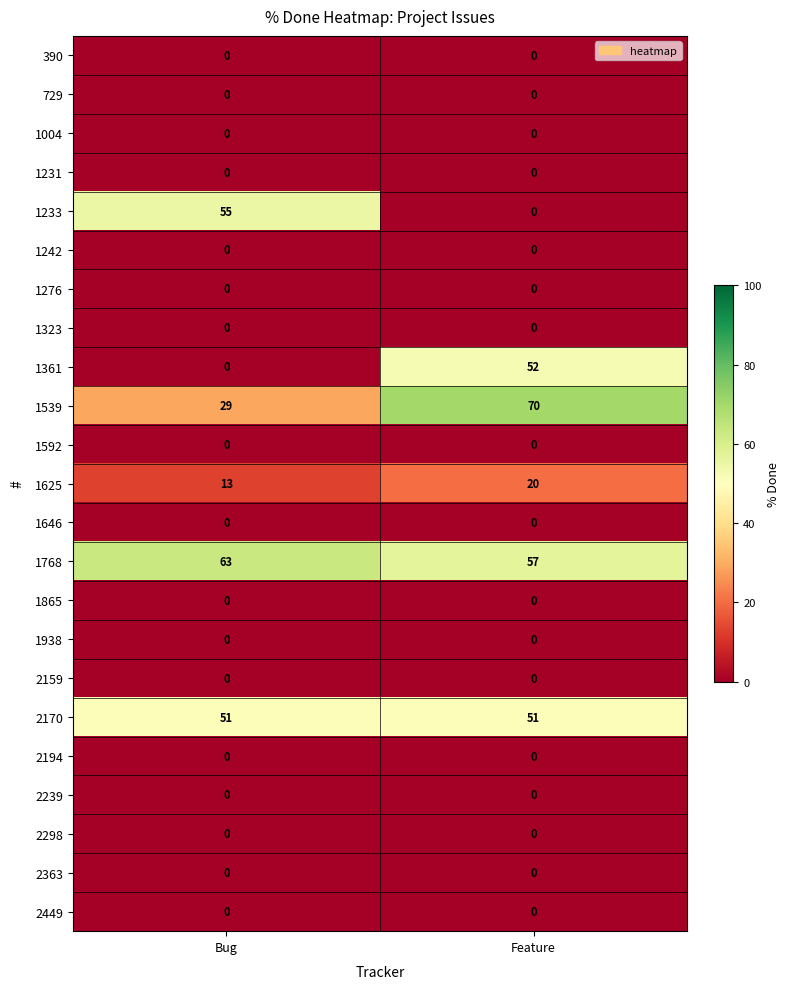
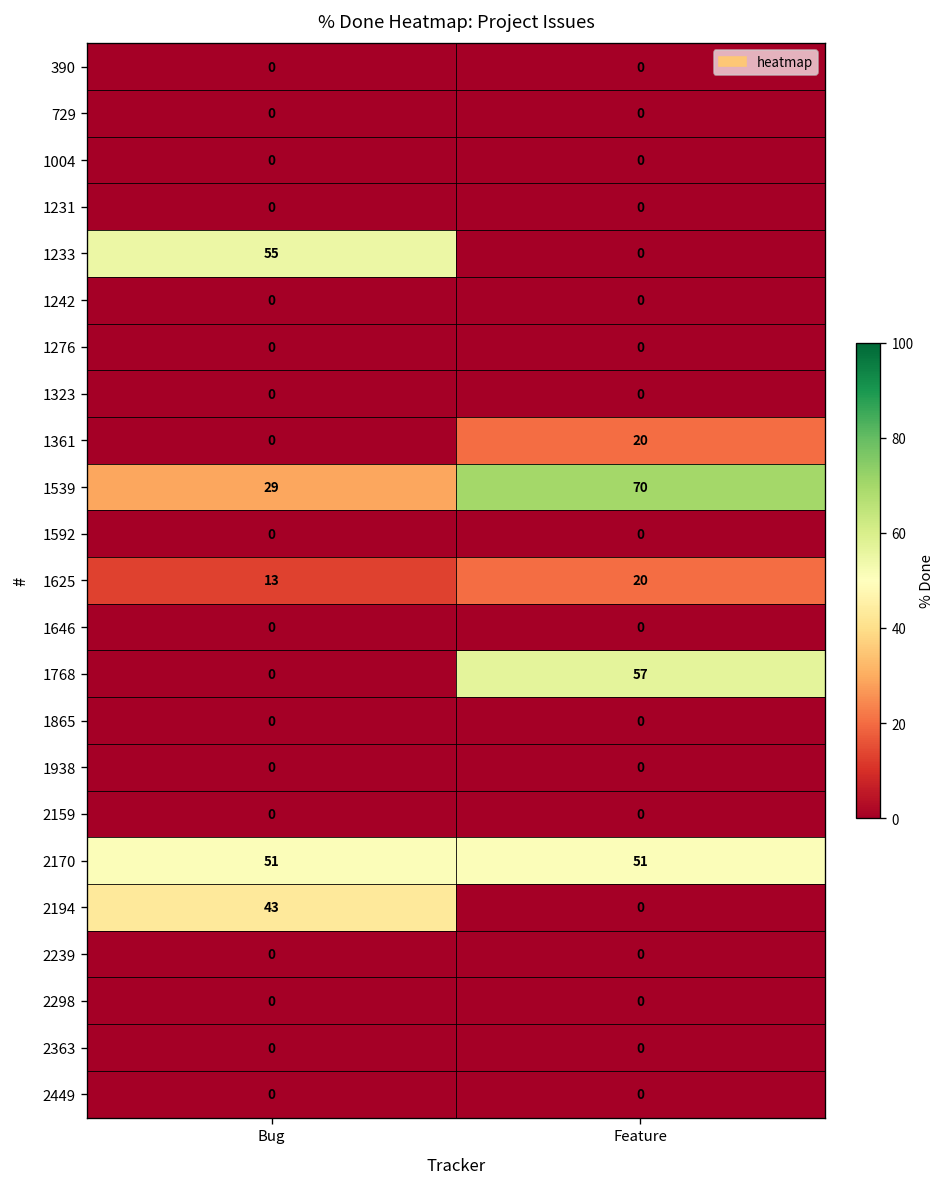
  {
    "390": {
      "Bug": 0,
      "Feature": 0
    },
    "729": {
      "Bug": 0,
      "Feature": 0
    },
    "1004": {
      "Bug": 0,
      "Feature": 0
    },
    "1231": {
      "Bug": 0,
      "Feature": 0
    },
    "1233": {
      "Bug": 55,
      "Feature": 0
    },
    "1242": {
      "Bug": 0,
      "Feature": 0
    },
    "1276": {
      "Bug": 0,
      "Feature": 0
    },
    "1323": {
      "Bug": 0,
      "Feature": 0
    },
    "1361": {
      "Bug": 0,
-     "Feature": 52
+     "Feature": 20
    },
    "1539": {
      "Bug": 29,
      "Feature": 70
    },
    "1592": {
      "Bug": 0,
      "Feature": 0
    },
    "1625": {
      "Bug": 13,
      "Feature": 20
    },
    "1646": {
      "Bug": 0,
      "Feature": 0
    },
    "1768": {
-     "Bug": 63,
+     "Bug": 0,
      "Feature": 57
    },
    "1865": {
      "Bug": 0,
      "Feature": 0
    },
    "1938": {
      "Bug": 0,
      "Feature": 0
    },
    "2159": {
      "Bug": 0,
      "Feature": 0
    },
    "2170": {
      "Bug": 51,
      "Feature": 51
    },
    "2194": {
-     "Bug": 0,
+     "Bug": 43,
      "Feature": 0
    },
    "2239": {
      "Bug": 0,
      "Feature": 0
    },
    "2298": {
      "Bug": 0,
      "Feature": 0
    },
    "2363": {
      "Bug": 0,
      "Feature": 0
    },
    "2449": {
      "Bug": 0,
      "Feature": 0
    }
  }
